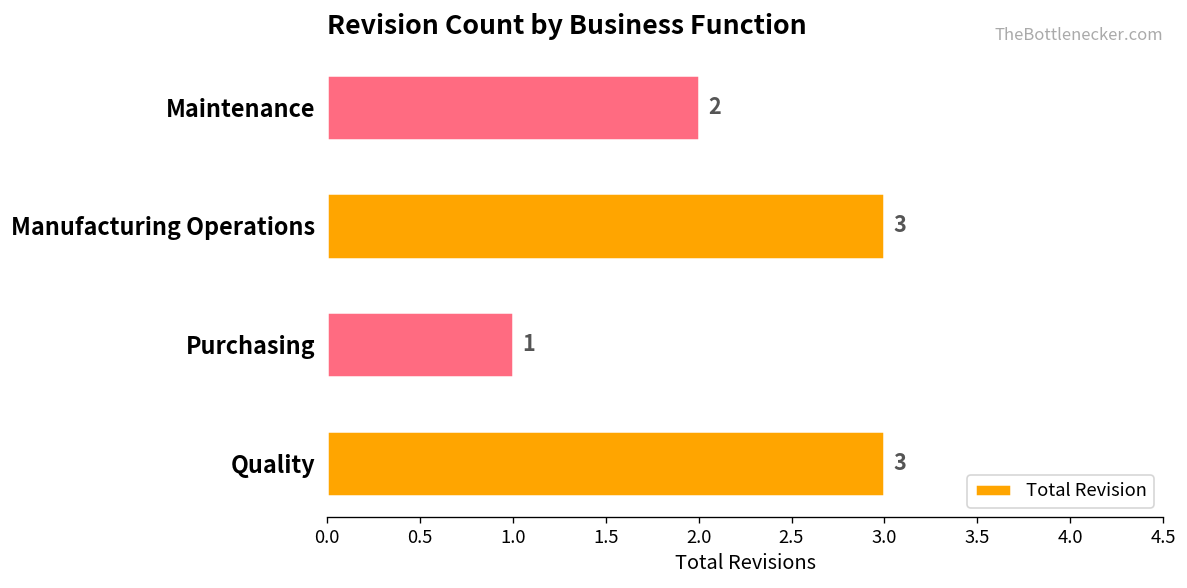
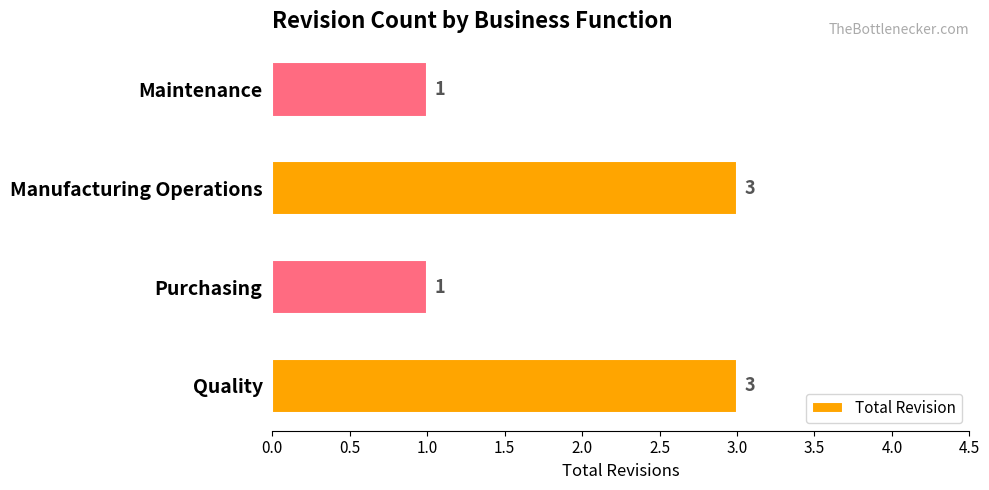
  {
-   "Maintenance": 2,
+   "Maintenance": 1,
    "Manufacturing Operations": 3,
    "Purchasing": 1,
    "Quality": 3
  }
